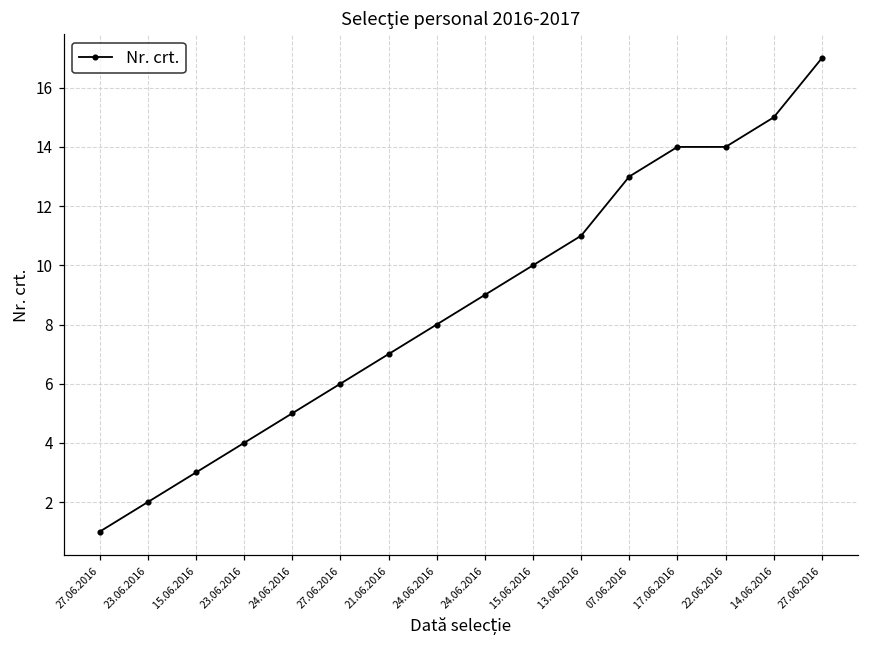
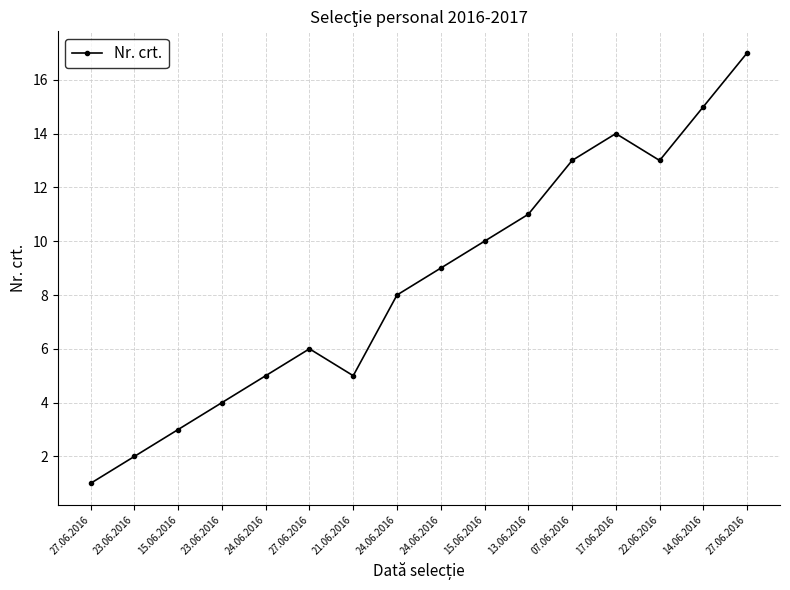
  {
-   "21.06.2016": 7,
+   "21.06.2016": 5,
    "13.06.2016": 11,
    "07.06.2016": 13,
    "17.06.2016": 14,
-   "22.06.2016": 14,
+   "22.06.2016": 13,
    "14.06.2016": 15
  }
